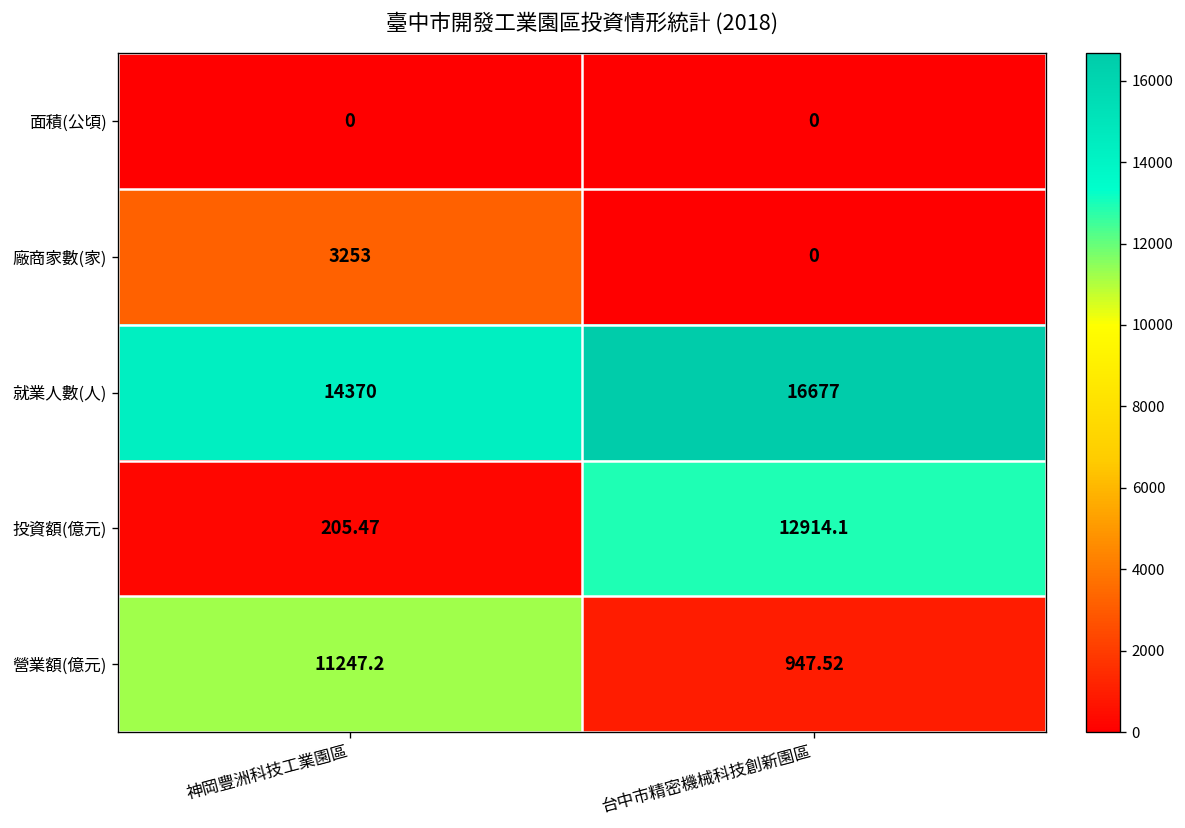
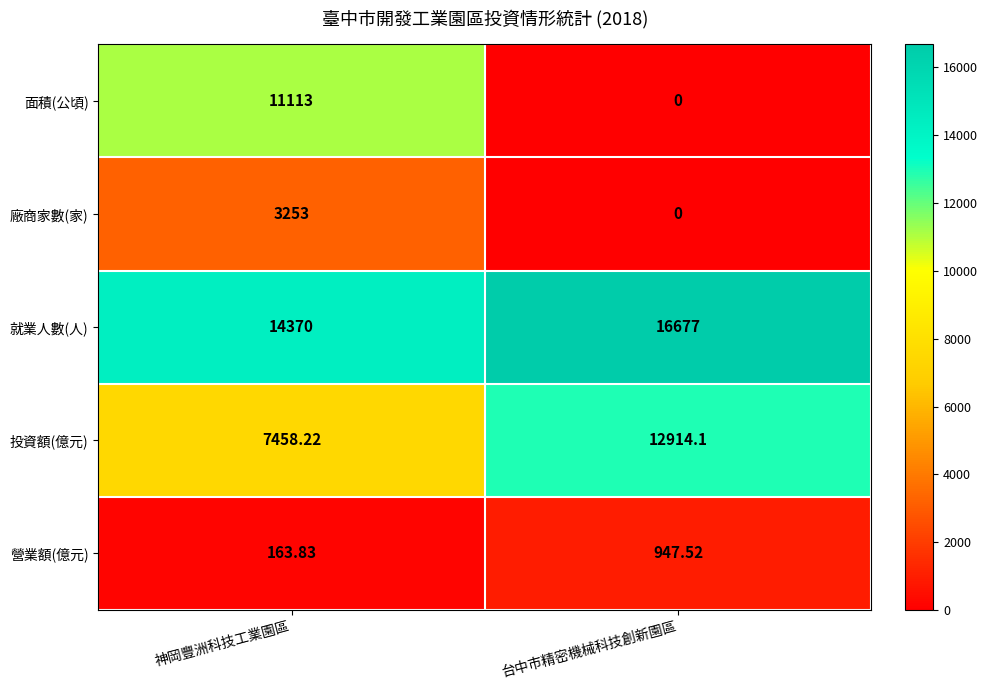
  {
    "面積(公頃)": {
-     "神岡豐洲科技工業園區": 0,
+     "神岡豐洲科技工業園區": 11113,
      "台中市精密機械科技創新園區": 0
    },
    "廠商家數(家)": {
      "神岡豐洲科技工業園區": 3253,
      "台中市精密機械科技創新園區": 0
    },
    "就業人數(人)": {
      "神岡豐洲科技工業園區": 14370,
      "台中市精密機械科技創新園區": 16677
    },
    "投資額(億元)": {
-     "神岡豐洲科技工業園區": 205.47,
+     "神岡豐洲科技工業園區": 7458.22,
      "台中市精密機械科技創新園區": 12914.1
    },
    "營業額(億元)": {
-     "神岡豐洲科技工業園區": 11247.2,
+     "神岡豐洲科技工業園區": 163.83,
      "台中市精密機械科技創新園區": 947.52
    }
  }
